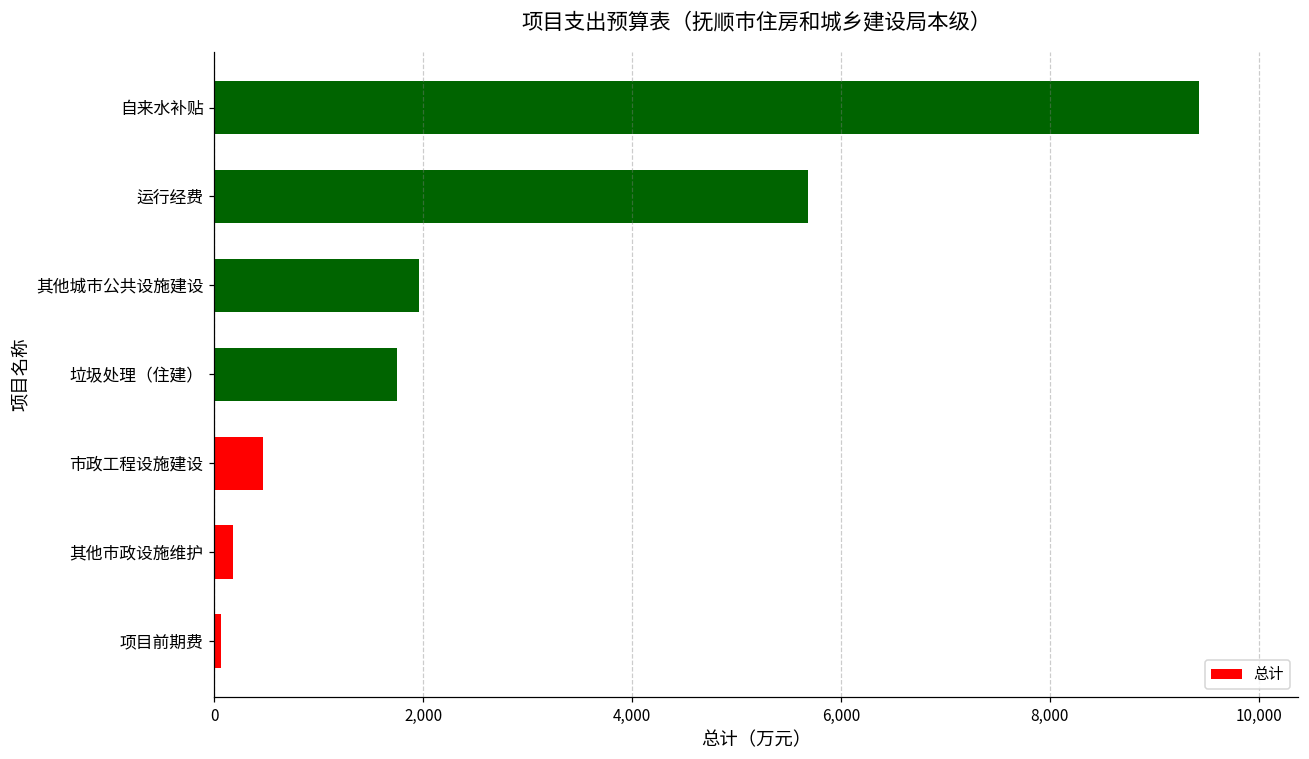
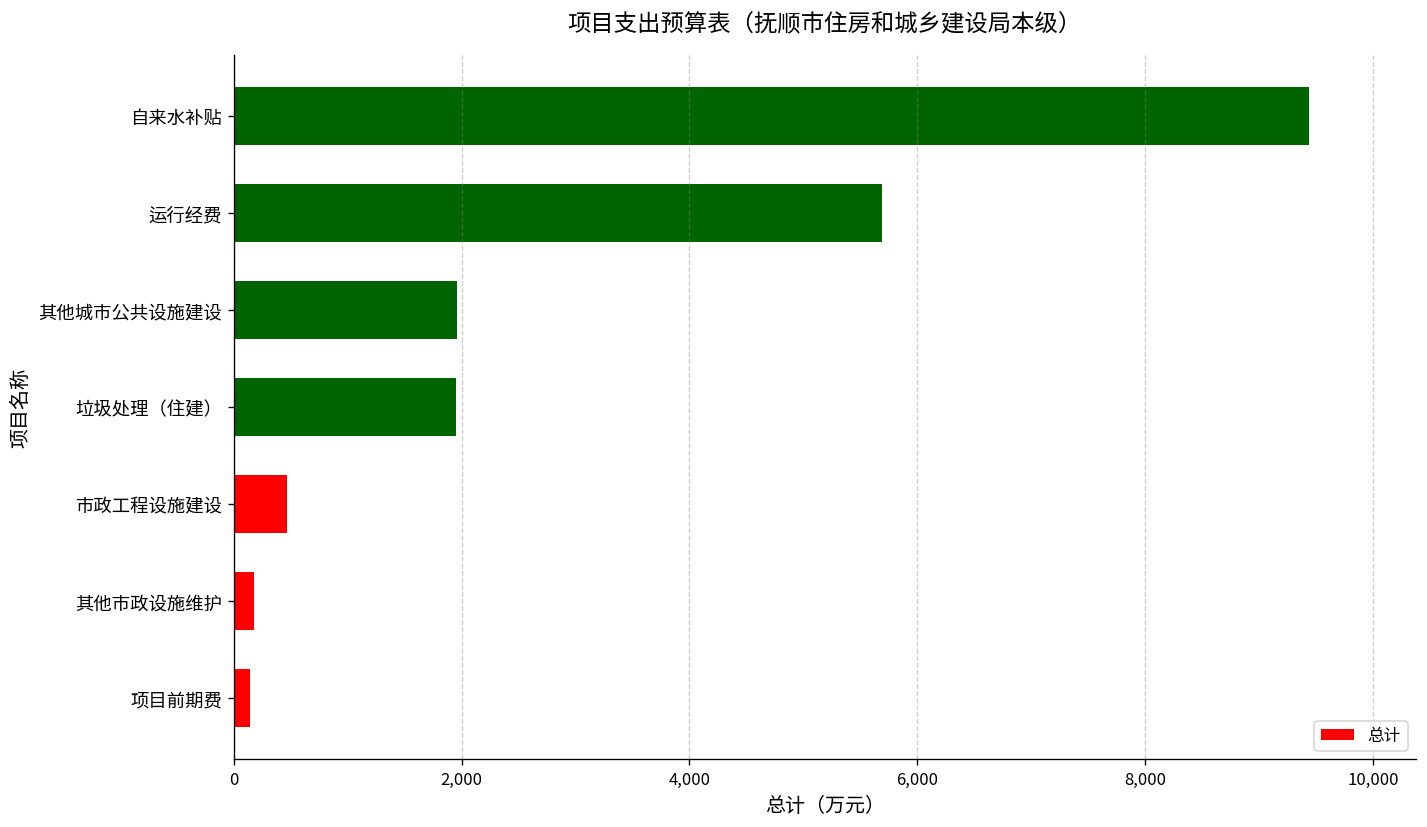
  {
    "自来水补贴": "9,400",
    "运行经费": "5,700",
    "其他城市公共设施建设": "2,000",
-   "垃圾处理（住建）": "1,800",
+   "垃圾处理（住建）": "2,000",
    "市政工程设施建设": "500",
    "其他市政设施维护": "200",
-   "项目前期费": "60"
+   "项目前期费": "150"
  }
